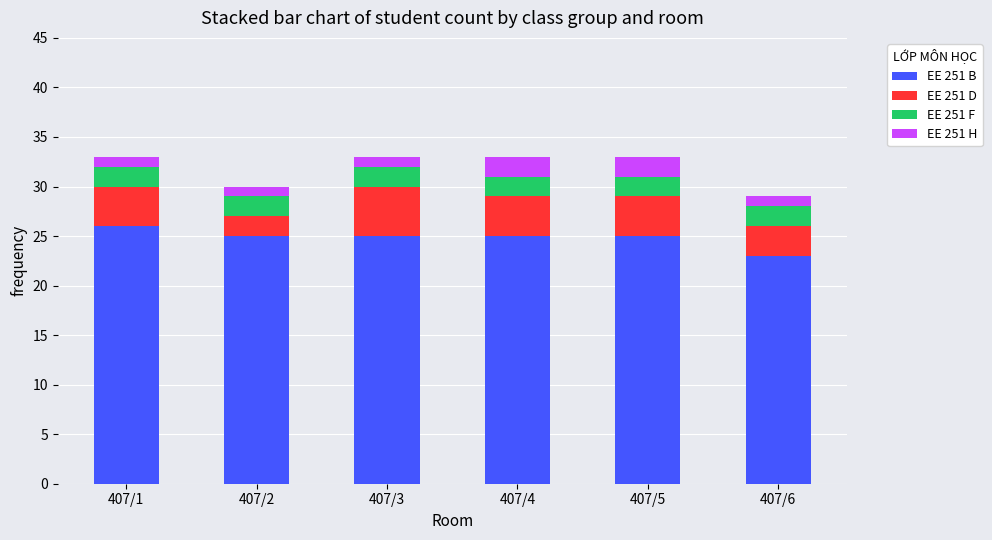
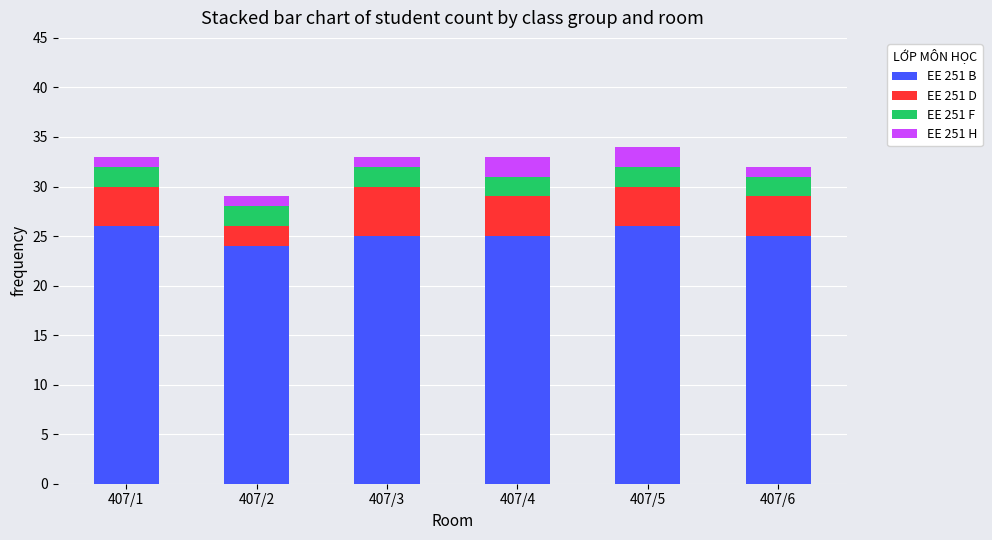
  {
    "EE 251 B": {
      "407/1": 26,
-     "407/2": 25,
+     "407/2": 24,
      "407/3": 25,
      "407/4": 25,
-     "407/5": 25,
-     "407/6": 23
+     "407/5": 26,
+     "407/6": 25
    },
    "EE 251 D": {
      "407/1": 4,
      "407/2": 2,
      "407/3": 5,
      "407/4": 4,
      "407/5": 4,
-     "407/6": 3
+     "407/6": 4
    },
    "EE 251 F": {
      "407/1": 2,
      "407/2": 2,
      "407/3": 2,
      "407/4": 2,
      "407/5": 2,
      "407/6": 2
    },
    "EE 251 H": {
      "407/1": 1,
      "407/2": 1,
      "407/3": 1,
      "407/4": 2,
      "407/5": 2,
      "407/6": 1
    }
  }
